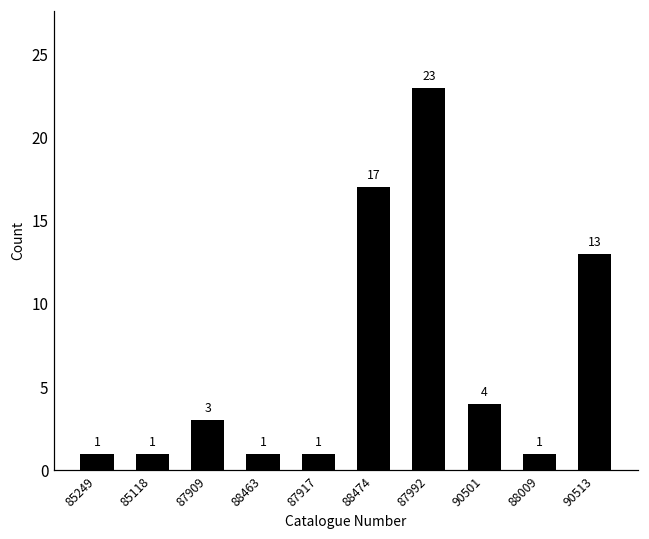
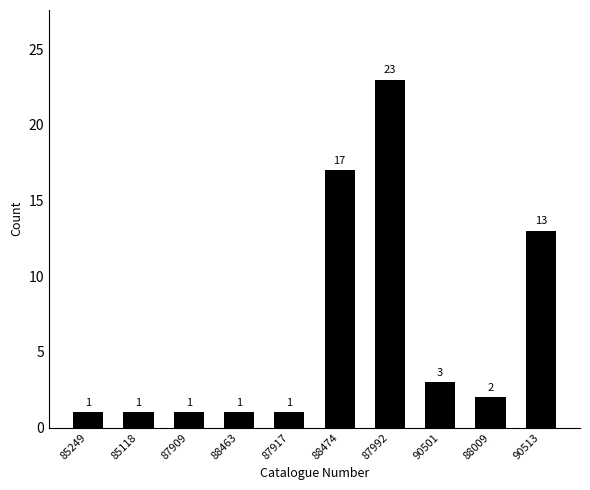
  {
    "85249": 1,
    "85118": 1,
-   "87909": 3,
+   "87909": 1,
    "88463": 1,
    "87917": 1,
    "88474": 17,
    "87992": 23,
-   "90501": 4,
-   "88009": 1,
+   "90501": 3,
+   "88009": 2,
    "90513": 13
  }
